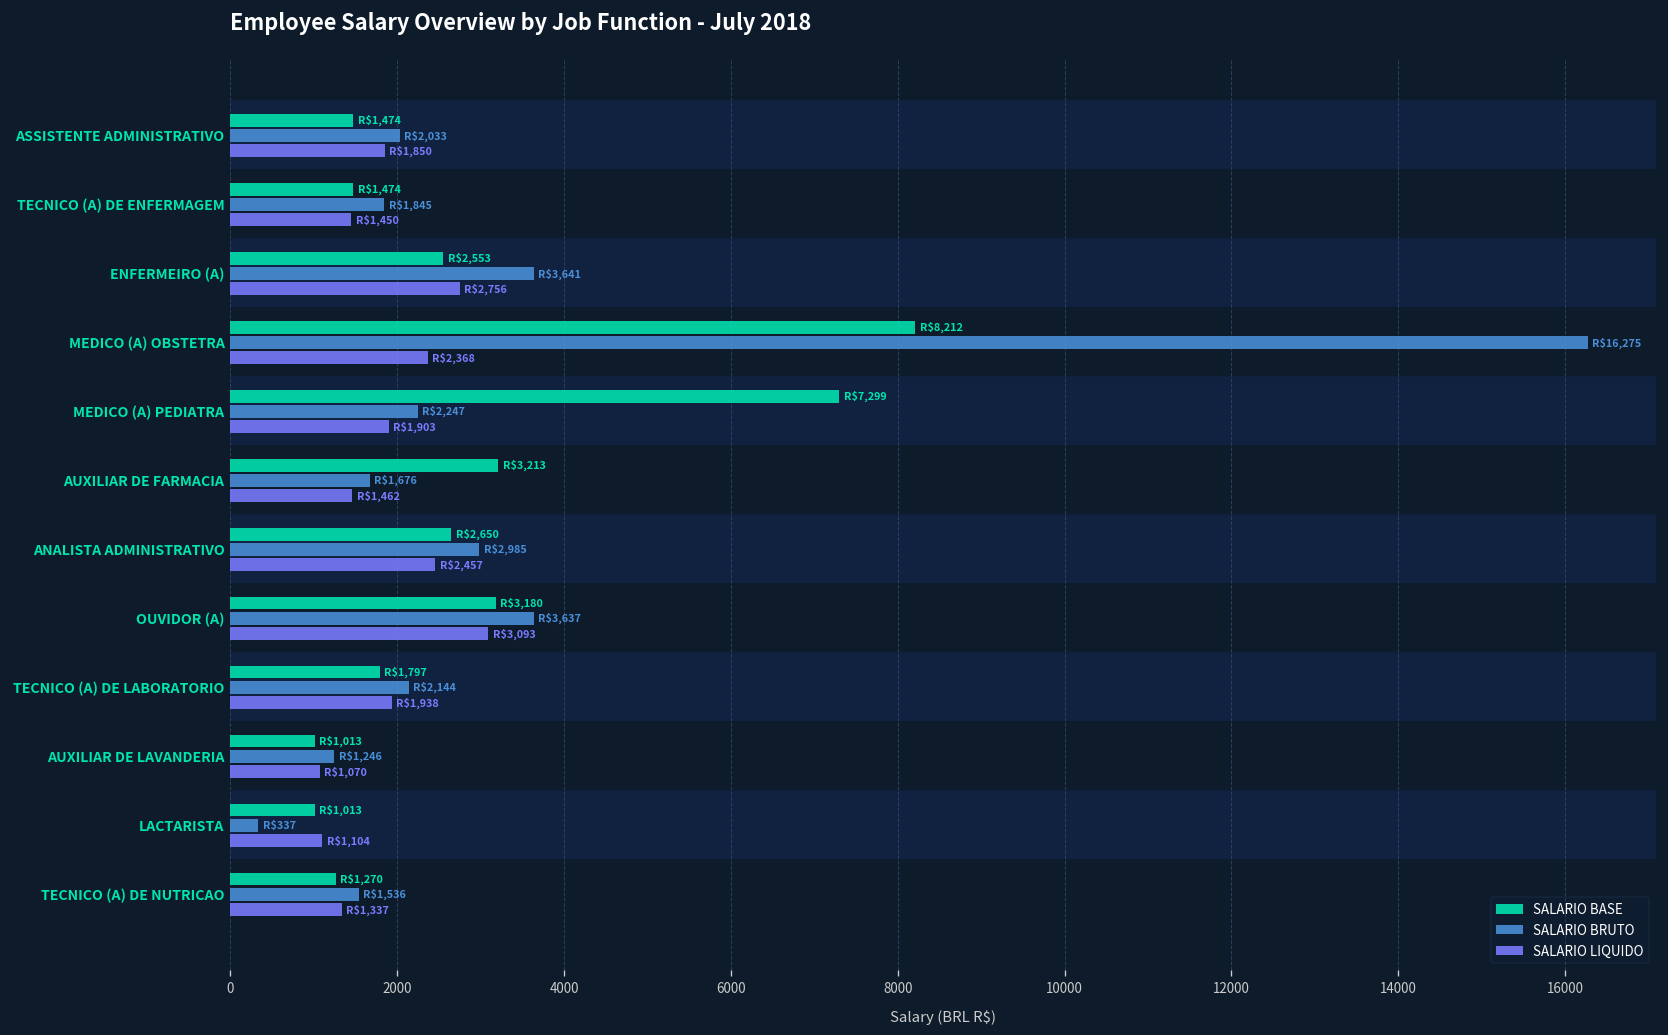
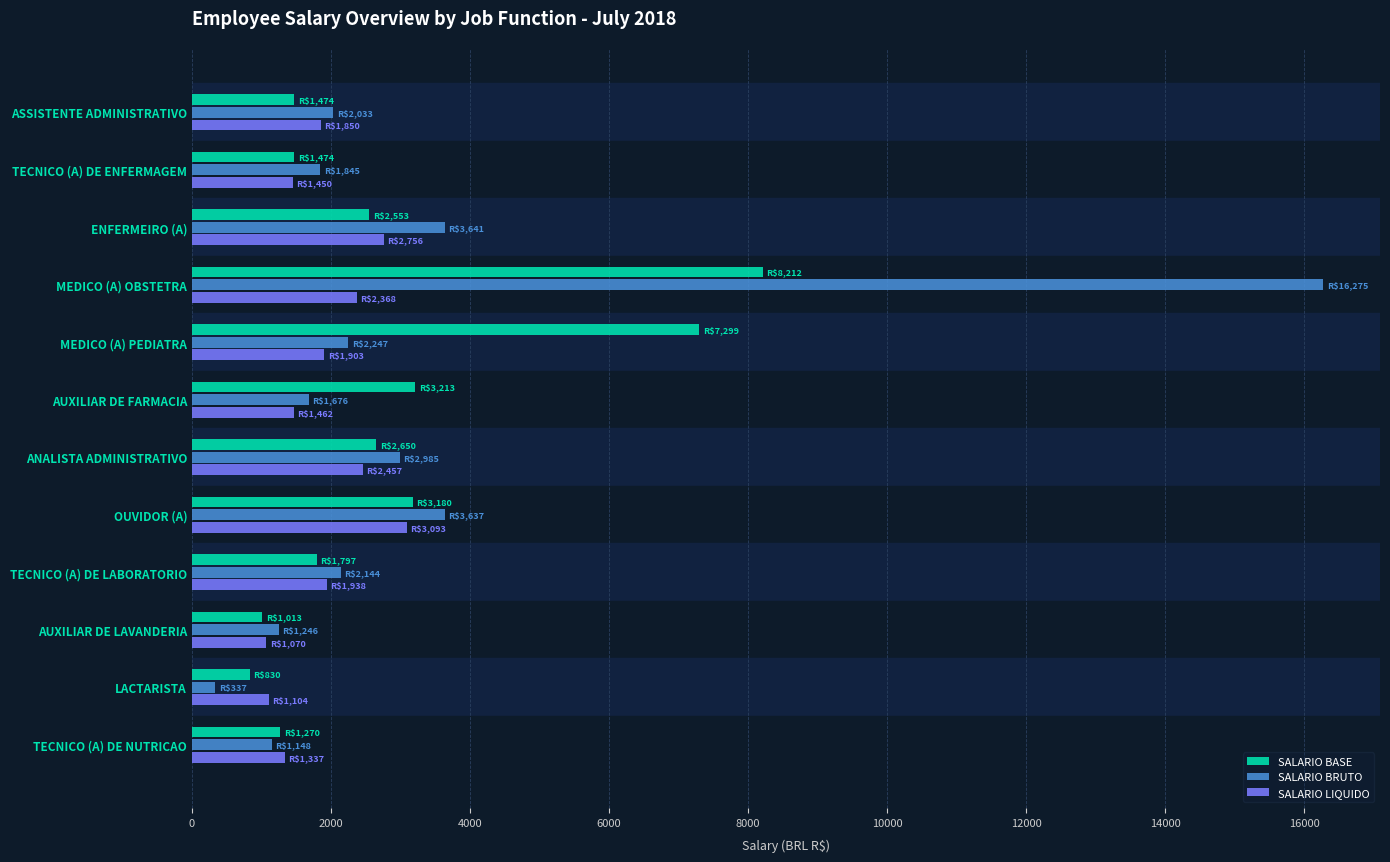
  {
    "SALARIO BASE": {
      "ASSISTENTE ADMINISTRATIVO": "$1,474",
      "TECNICO (A) DE ENFERMAGEM": "$1,474",
      "ENFERMEIRO (A)": "$2,553",
      "MEDICO (A) OBSTETRA": "$8,212",
      "MEDICO (A) PEDIATRA": "$7,299",
      "AUXILIAR DE FARMACIA": "$3,213",
      "ANALISTA ADMINISTRATIVO": "$2,650",
      "OUVIDOR (A)": "$3,180",
      "TECNICO (A) DE LABORATORIO": "$1,797",
      "AUXILIAR DE LAVANDERIA": "$1,013",
-     "LACTARISTA": "$1,013",
+     "LACTARISTA": "$830",
      "TECNICO (A) DE NUTRICAO": "$1,270"
    },
    "SALARIO BRUTO": {
      "ASSISTENTE ADMINISTRATIVO": "$2,033",
      "TECNICO (A) DE ENFERMAGEM": "$1,845",
      "ENFERMEIRO (A)": "$3,641",
      "MEDICO (A) OBSTETRA": "$16,275",
      "MEDICO (A) PEDIATRA": "$2,247",
      "AUXILIAR DE FARMACIA": "$1,676",
      "ANALISTA ADMINISTRATIVO": "$2,985",
      "OUVIDOR (A)": "$3,637",
      "TECNICO (A) DE LABORATORIO": "$2,144",
      "AUXILIAR DE LAVANDERIA": "$1,246",
      "LACTARISTA": "$337",
-     "TECNICO (A) DE NUTRICAO": "$1,536"
+     "TECNICO (A) DE NUTRICAO": "$1,148"
    },
    "SALARIO LIQUIDO": {
      "ASSISTENTE ADMINISTRATIVO": "$1,850",
      "TECNICO (A) DE ENFERMAGEM": "$1,450",
      "ENFERMEIRO (A)": "$2,756",
      "MEDICO (A) OBSTETRA": "$2,368",
      "MEDICO (A) PEDIATRA": "$1,903",
      "AUXILIAR DE FARMACIA": "$1,462",
      "ANALISTA ADMINISTRATIVO": "$2,457",
      "OUVIDOR (A)": "$3,093",
      "TECNICO (A) DE LABORATORIO": "$1,938",
      "AUXILIAR DE LAVANDERIA": "$1,070",
      "LACTARISTA": "$1,104",
      "TECNICO (A) DE NUTRICAO": "$1,337"
    }
  }
